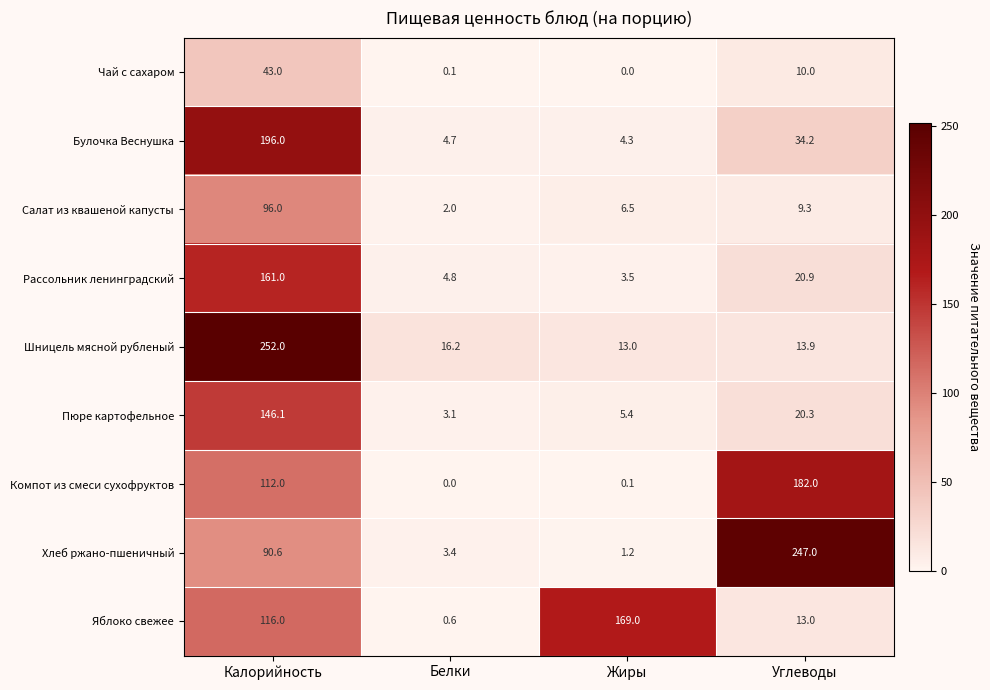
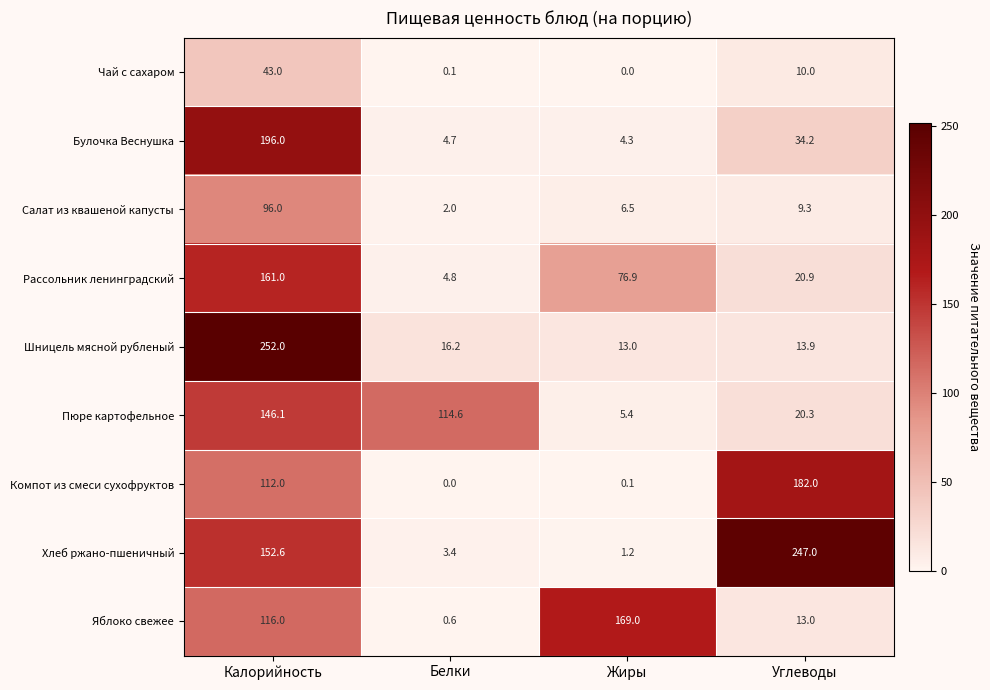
  {
    "Чай с сахаром": {
      "Калорийность": 43.0,
      "Белки": 0.1,
      "Жиры": 0.0,
      "Углеводы": 10.0
    },
    "Булочка Веснушка": {
      "Калорийность": 196.0,
      "Белки": 4.7,
      "Жиры": 4.3,
      "Углеводы": 34.2
    },
    "Салат из квашеной капусты": {
      "Калорийность": 96.0,
      "Белки": 2.0,
      "Жиры": 6.5,
      "Углеводы": 9.3
    },
    "Рассольник ленинградский": {
      "Калорийность": 161.0,
      "Белки": 4.8,
-     "Жиры": 3.5,
+     "Жиры": 76.9,
      "Углеводы": 20.9
    },
    "Шницель мясной рубленый": {
      "Калорийность": 252.0,
      "Белки": 16.2,
      "Жиры": 13.0,
      "Углеводы": 13.9
    },
    "Пюре картофельное": {
      "Калорийность": 146.1,
-     "Белки": 3.1,
+     "Белки": 114.6,
      "Жиры": 5.4,
      "Углеводы": 20.3
    },
    "Компот из смеси сухофруктов": {
      "Калорийность": 112.0,
      "Белки": 0.0,
      "Жиры": 0.1,
      "Углеводы": 182.0
    },
    "Хлеб ржано-пшеничный": {
-     "Калорийность": 90.6,
+     "Калорийность": 152.6,
      "Белки": 3.4,
      "Жиры": 1.2,
      "Углеводы": 247.0
    },
    "Яблоко свежее": {
      "Калорийность": 116.0,
      "Белки": 0.6,
      "Жиры": 169.0,
      "Углеводы": 13.0
    }
  }
